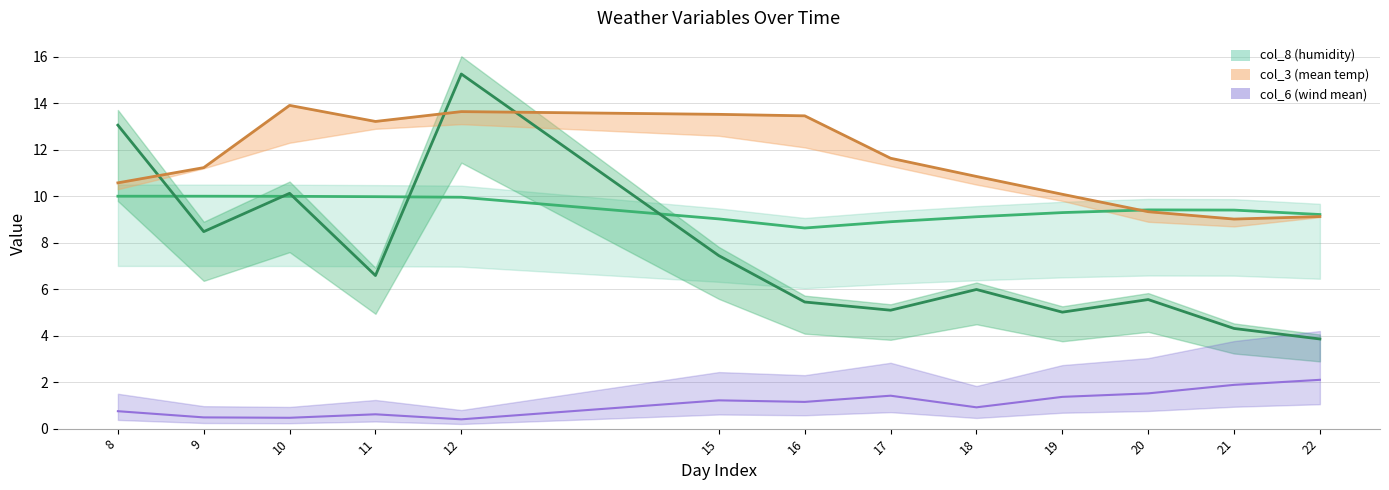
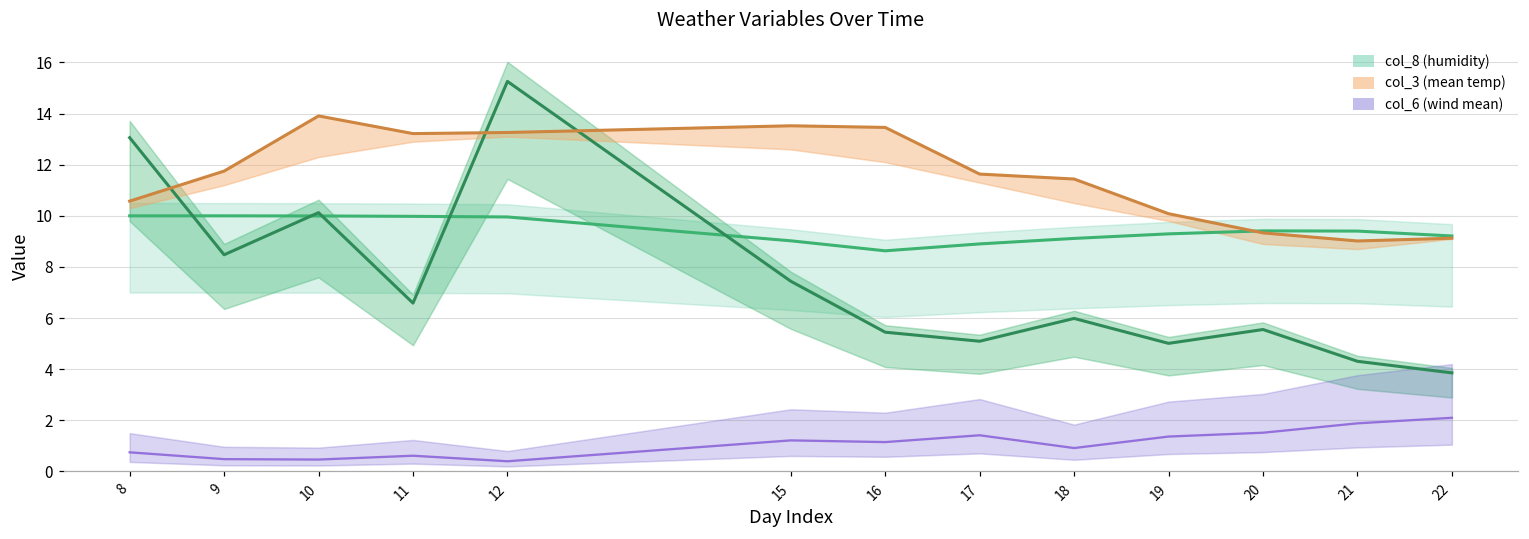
  {
    "col_3 (mean temp)": {
-     "9": 11.2,
+     "9": 11.8,
      "10": 13.9,
      "11": 13.2,
-     "12": 13.6,
+     "12": 13.3,
      "15": 13.5,
      "16": 13.5,
      "17": 11.6,
-     "18": 10.9,
+     "18": 11.4,
      "19": 10.1,
      "21": 9.0
    }
  }
